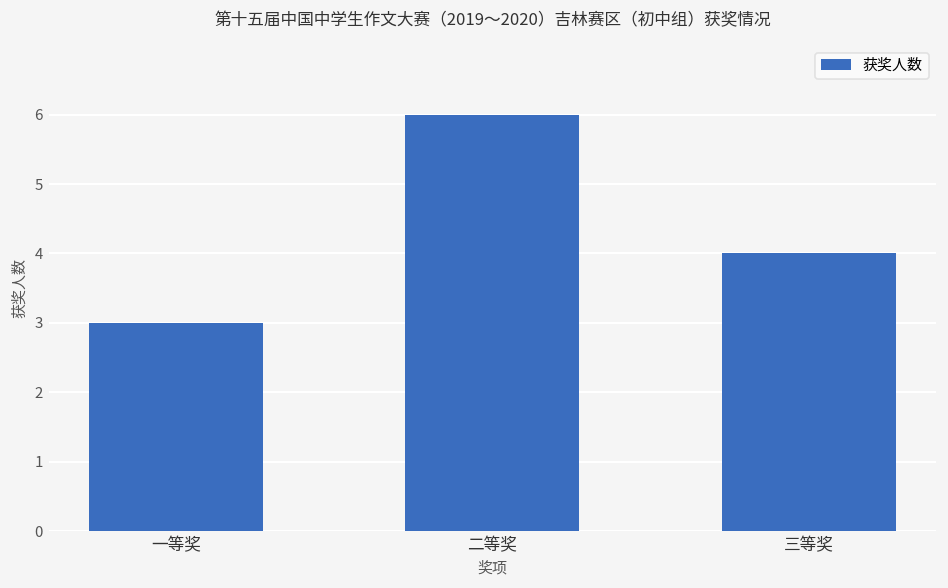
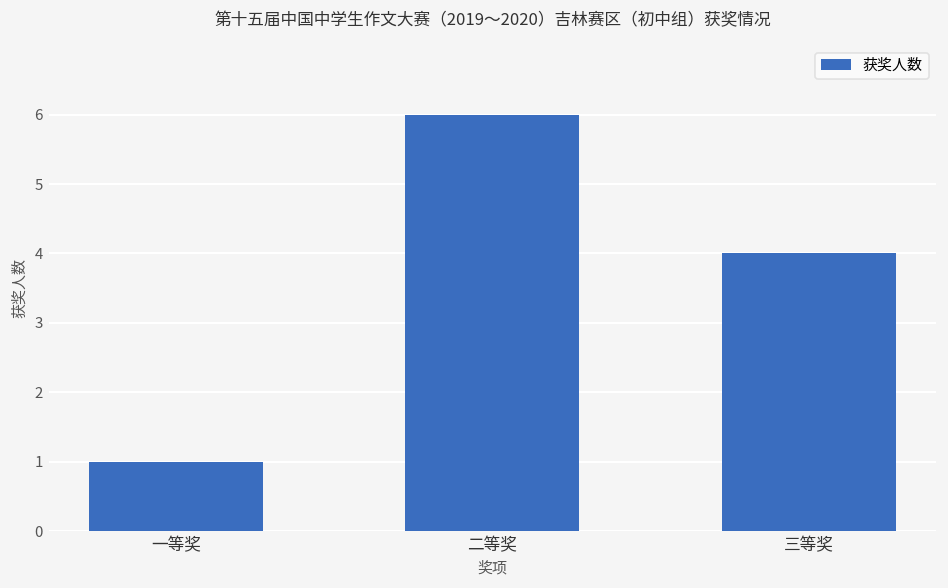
  {
-   "一等奖": 3,
+   "一等奖": 1,
    "二等奖": 6,
    "三等奖": 4
  }
